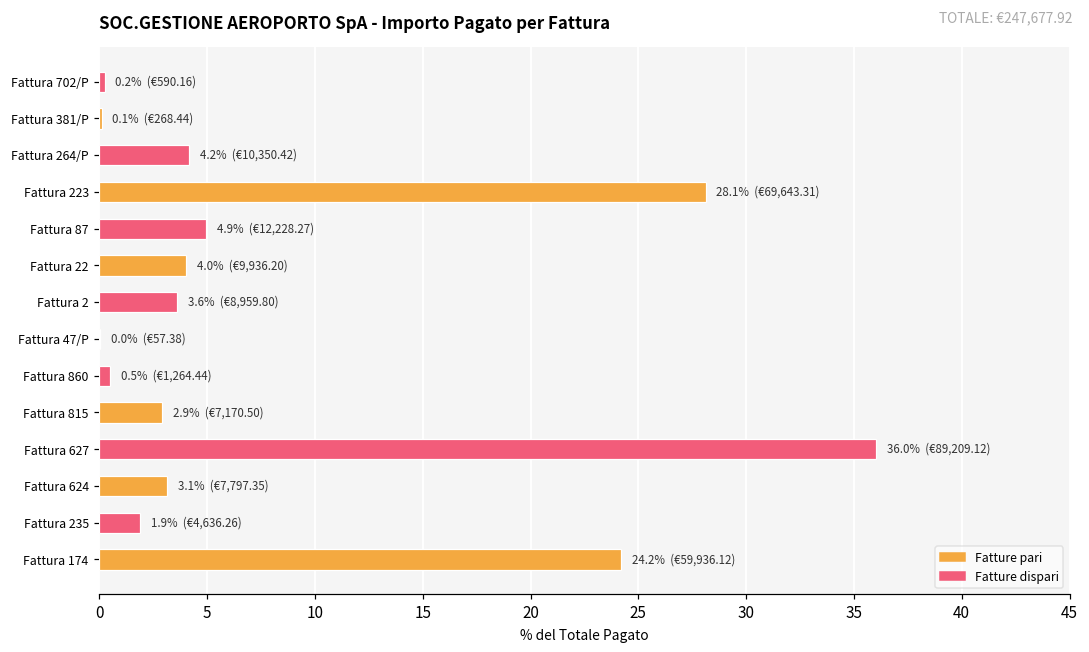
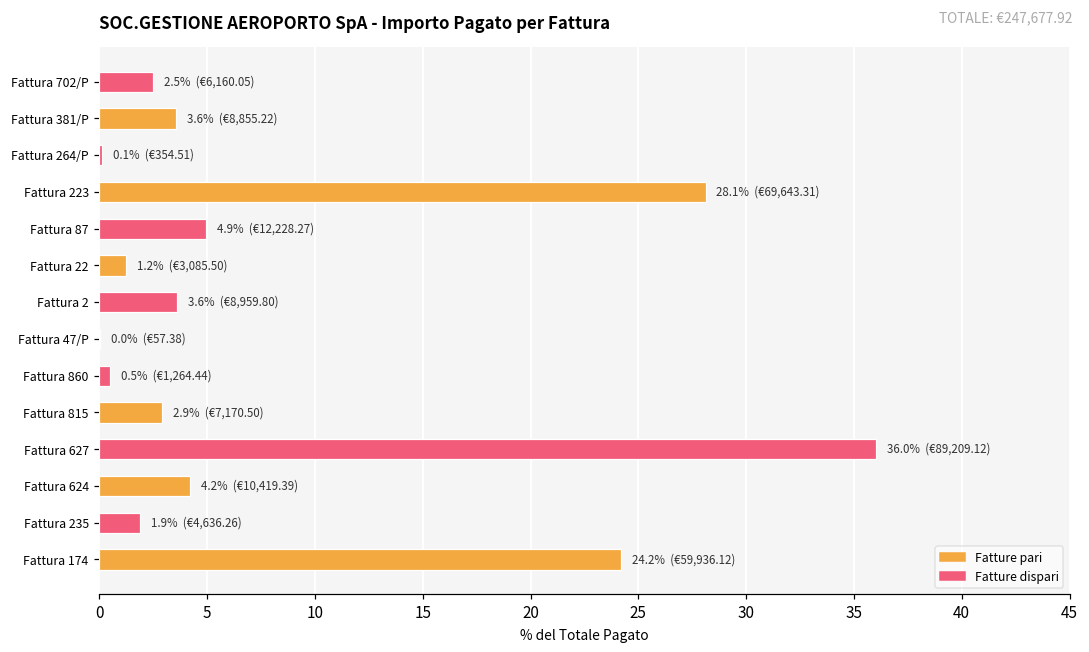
  {
-   "Fattura 702/P": "0.2% (€590.16)",
-   "Fattura 381/P": "0.1% (€268.44)",
-   "Fattura 264/P": "4.2% (€10,350.42)",
+   "Fattura 702/P": "2.5% (€6,160.05)",
+   "Fattura 381/P": "3.6% (€8,855.22)",
+   "Fattura 264/P": "0.1% (€354.51)",
    "Fattura 223": "28.1%",
    "Fattura 87": "4.9%",
-   "Fattura 22": "4.0% (€9,936.20)",
+   "Fattura 22": "1.2% (€3,085.50)",
    "Fattura 2": "3.6%",
    "Fattura 47/P": "0.0%",
    "Fattura 860": "0.5%",
    "Fattura 815": "2.9%",
    "Fattura 627": "36.0%",
-   "Fattura 624": "3.1% (€7,797.35)",
+   "Fattura 624": "4.2% (€10,419.39)",
    "Fattura 235": "1.9%",
    "Fattura 174": "24.2%"
  }
